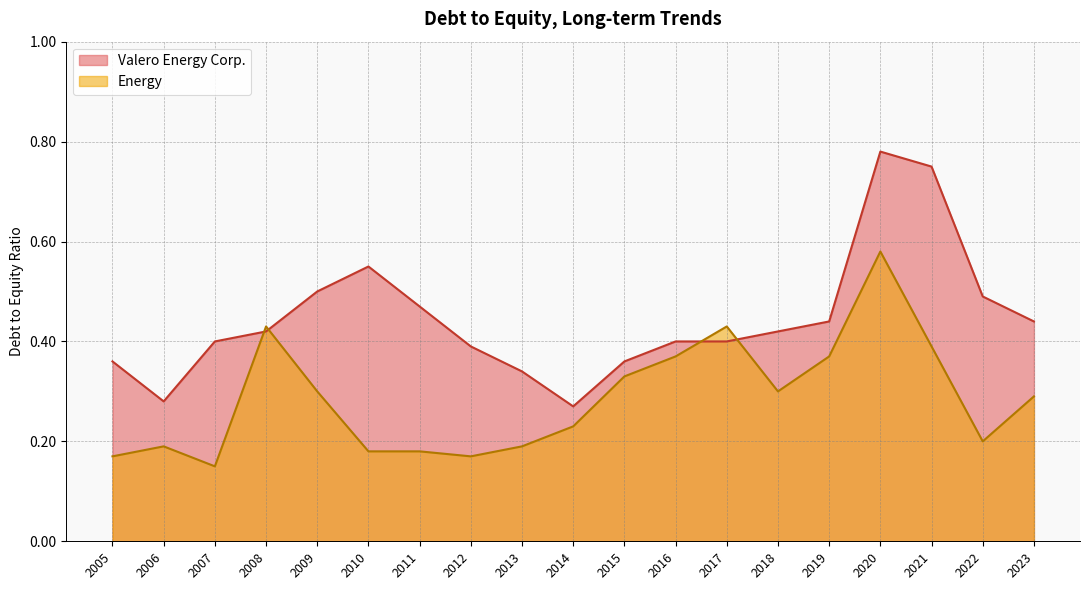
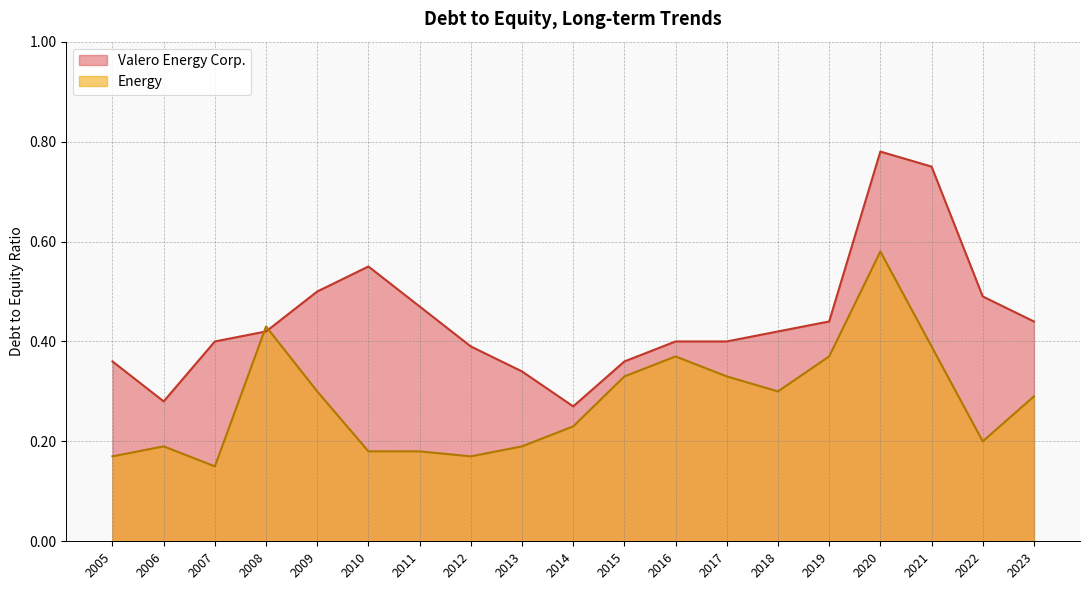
  {
    "Valero Energy Corp.": {
      "2005": 0.36,
      "2006": 0.28,
      "2007": 0.40,
      "2008": 0.42,
      "2009": 0.50,
      "2010": 0.55,
      "2011": 0.47,
      "2012": 0.39,
      "2013": 0.34,
      "2014": 0.27,
      "2015": 0.36,
      "2016": 0.40,
      "2017": 0.40,
      "2018": 0.42,
      "2019": 0.44,
      "2020": 0.78,
      "2021": 0.75,
      "2022": 0.49,
      "2023": 0.44
    },
    "Energy": {
      "2005": 0.17,
      "2006": 0.19,
      "2007": 0.15,
      "2008": 0.43,
      "2009": 0.30,
      "2010": 0.18,
      "2011": 0.18,
      "2012": 0.17,
      "2013": 0.19,
      "2014": 0.23,
      "2015": 0.33,
      "2016": 0.37,
-     "2017": 0.43,
+     "2017": 0.33,
      "2018": 0.30,
      "2019": 0.37,
      "2020": 0.58,
      "2021": 0.39,
      "2022": 0.20,
      "2023": 0.29
    }
  }
